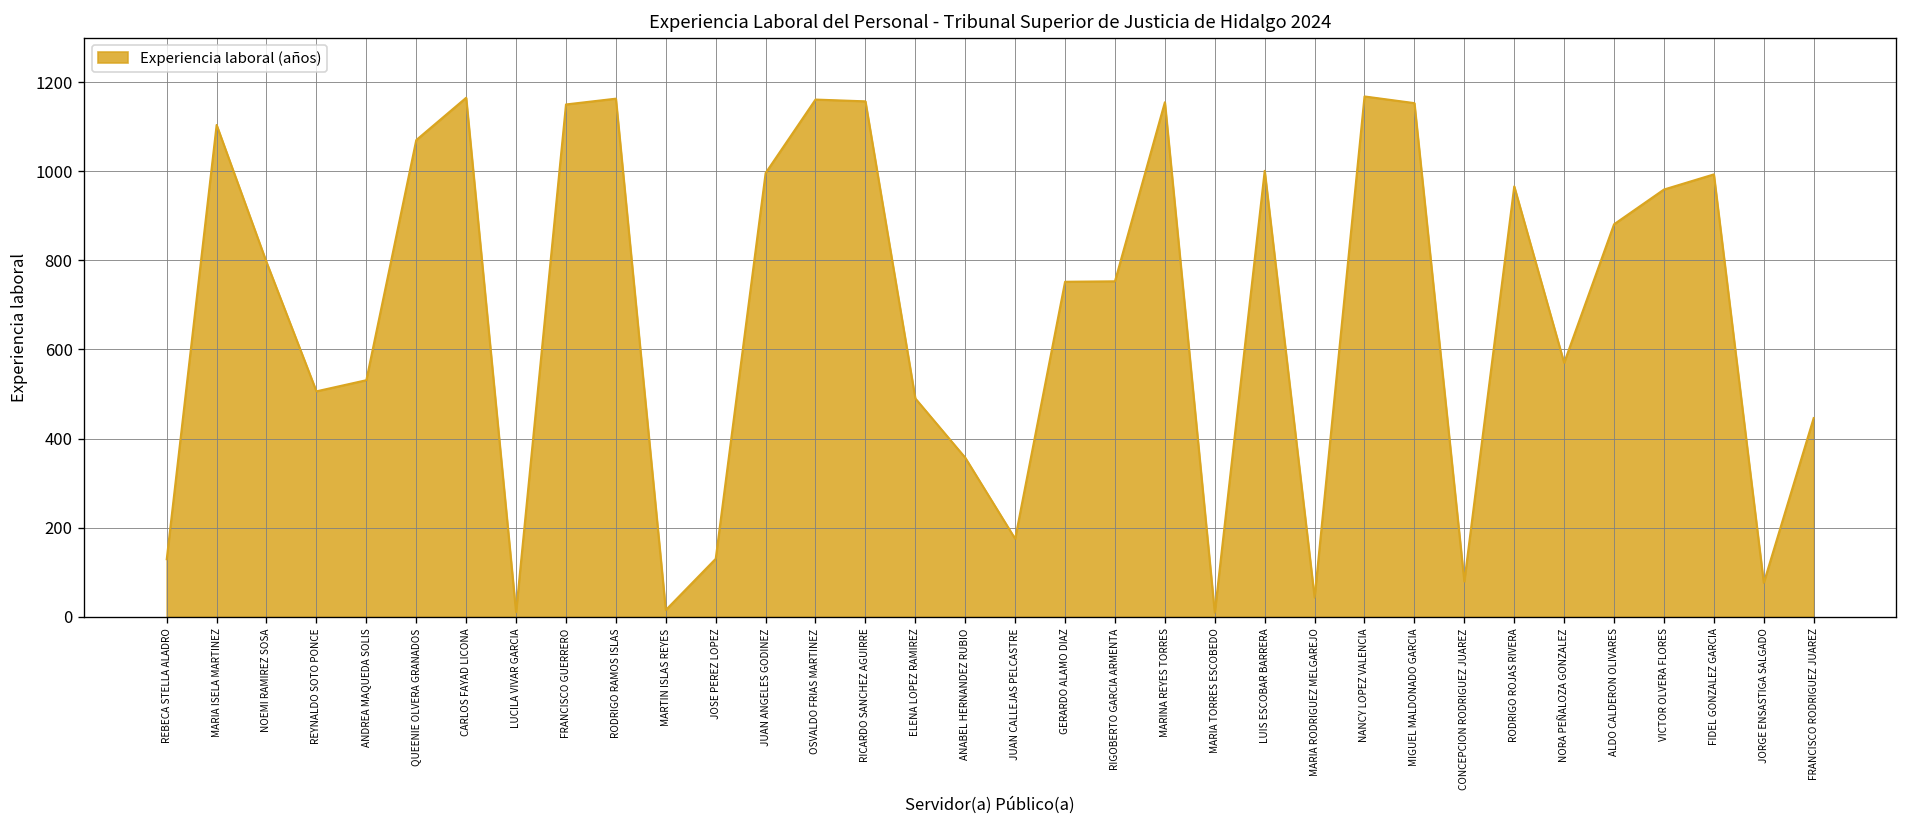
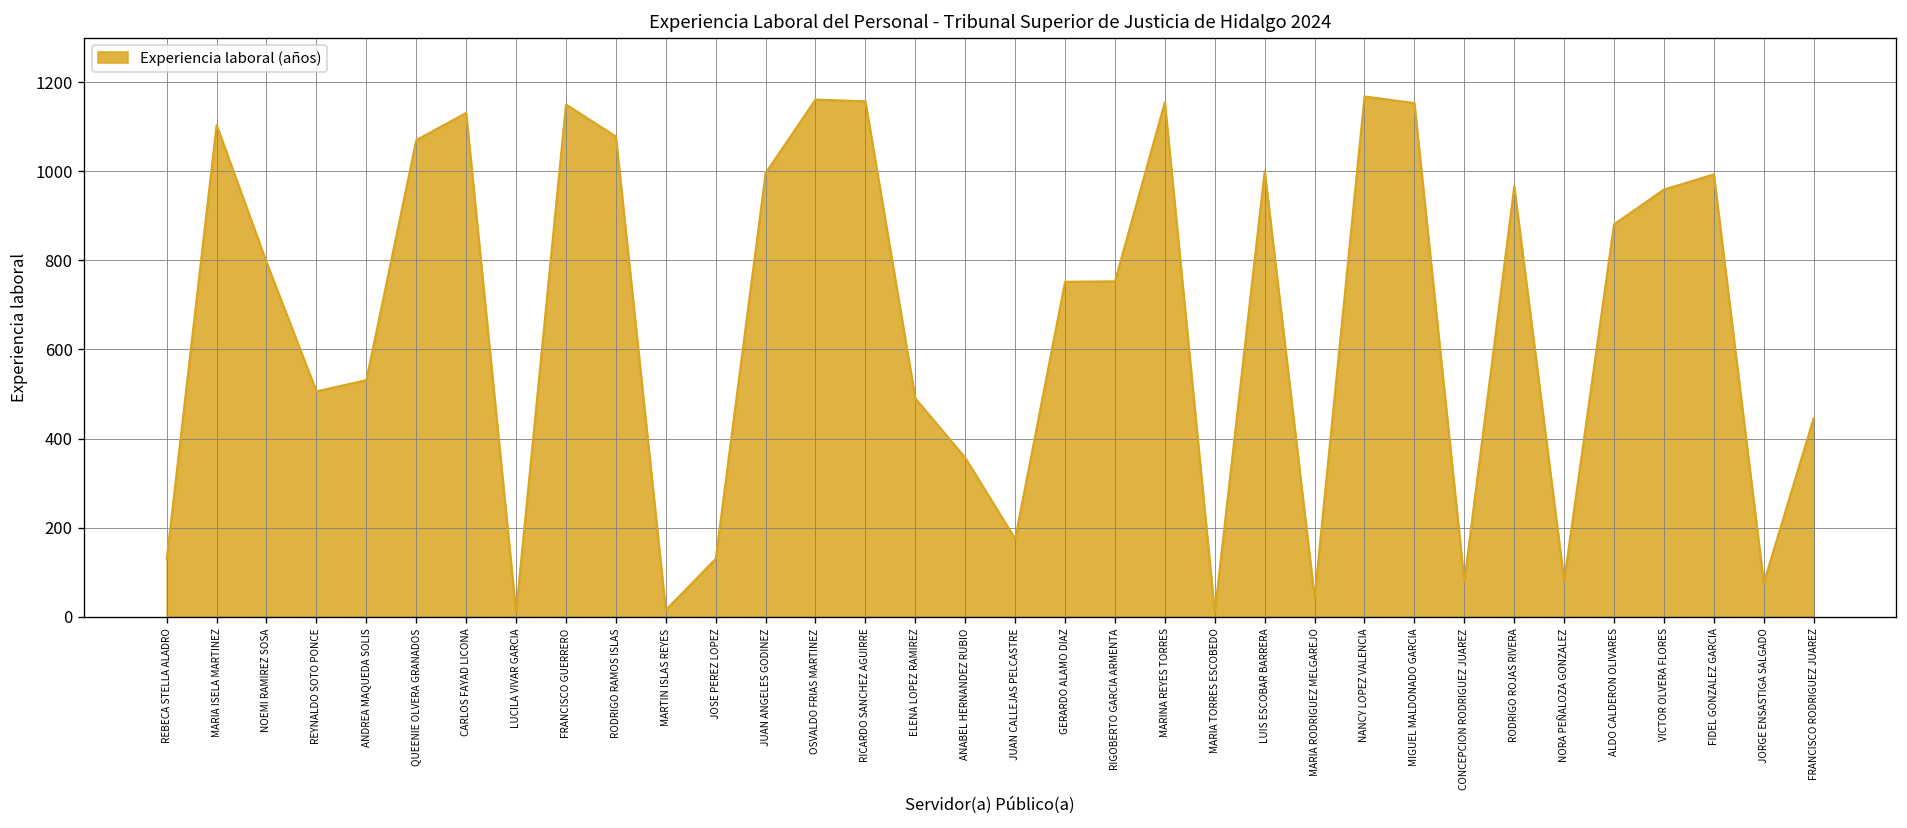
  {
    "REBECA STELLA ALADRO": 130,
    "MARIA ISELA MARTINEZ": 1100,
    "NOEMI RAMIREZ SOSA": 800,
    "REYNALDO SOTO PONCE": 510,
    "ANDREA MAQUEDA SOLIS": 530,
    "QUEENIE OLVERA GRANADOS": 1070,
-   "CARLOS FAYAD LICONA": 1170,
+   "CARLOS FAYAD LICONA": 1130,
    "LUCILA VIVAR GARCIA": 10,
    "FRANCISCO GUERRERO": 1150,
-   "RODRIGO RAMOS ISLAS": 1160,
+   "RODRIGO RAMOS ISLAS": 1080,
    "MARTIN ISLAS REYES": 20,
    "JOSE PEREZ LOPEZ": 130,
    "JUAN ANGELES GODINEZ": 1000,
    "OSVALDO FRIAS MARTINEZ": 1160,
    "RICARDO SANCHEZ AGUIRRE": 1160,
    "ELENA LOPEZ RAMIREZ": 490,
    "ANABEL HERNANDEZ RUBIO": 360,
    "JUAN CALLEJAS PELCASTRE": 180,
    "GERARDO ALAMO DIAZ": 750,
    "RIGOBERTO GARCIA ARMENTA": 750,
    "MARINA REYES TORRES": 1160,
    "MARIA TORRES ESCOBEDO": 10,
    "LUIS ESCOBAR BARRERA": 1000,
    "MARIA RODRIGUEZ MELGAREJO": 40,
    "NANCY LOPEZ VALENCIA": 1170,
    "MIGUEL MALDONADO GARCIA": 1150,
    "CONCEPCION RODRIGUEZ JUAREZ": 80,
    "RODRIGO ROJAS RIVERA": 970,
-   "NORA PEÑALOZA GONZALEZ": 570,
+   "NORA PEÑALOZA GONZALEZ": 80,
    "ALDO CALDERON OLIVARES": 880,
    "VICTOR OLVERA FLORES": 960,
    "FIDEL GONZALEZ GARCIA": 990,
    "JORGE ENSASTIGA SALGADO": 80,
    "FRANCISCO RODRIGUEZ JUAREZ": 450
  }
